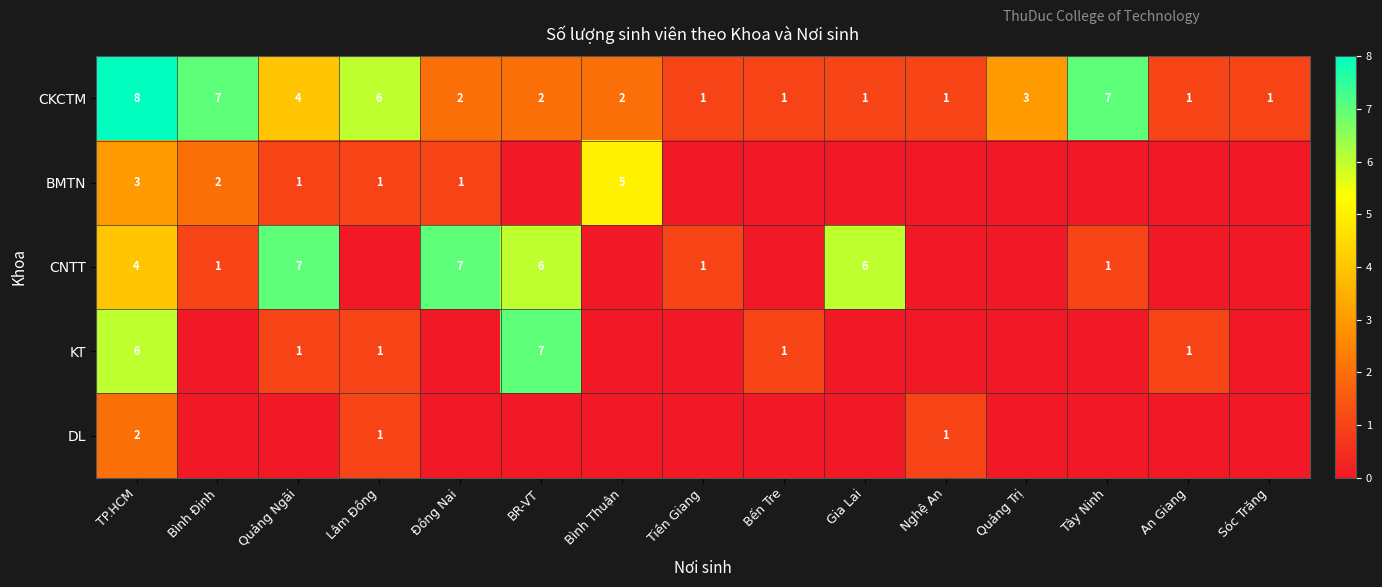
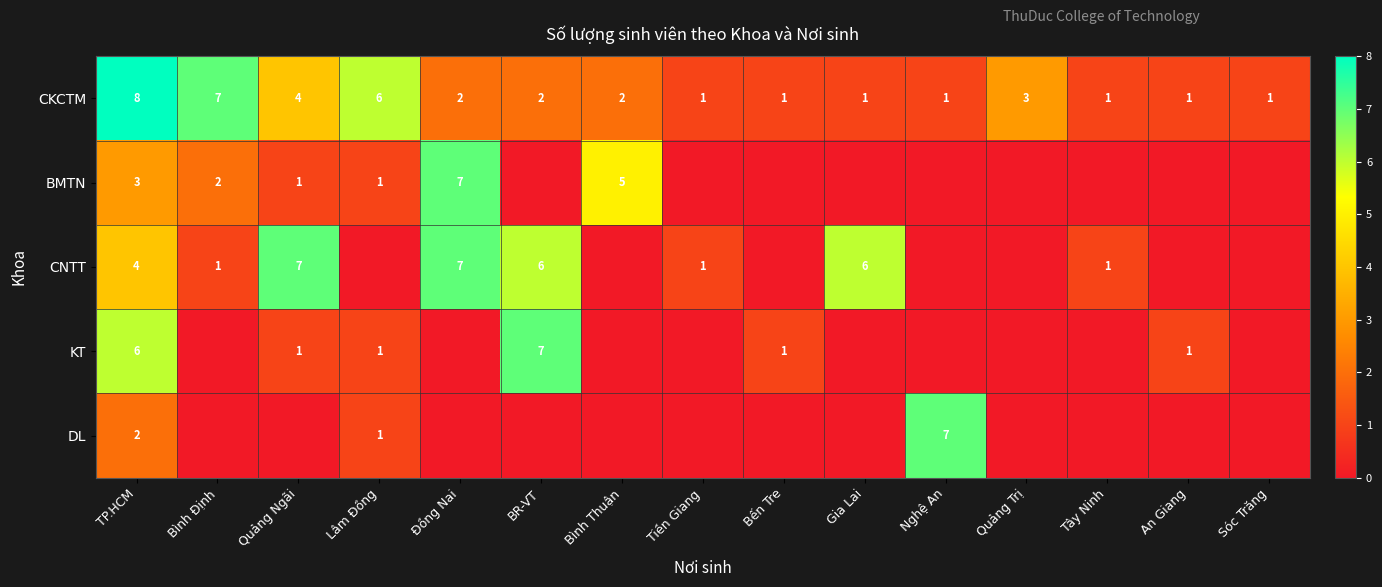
  {
    "CKCTM": {
      "TP.HCM": 8,
      "Bình Định": 7,
      "Quảng Ngãi": 4,
      "Lâm Đồng": 6,
      "Đồng Nai": 2,
      "BR-VT": 2,
      "Bình Thuận": 2,
      "Tiền Giang": 1,
      "Bến Tre": 1,
      "Gia Lai": 1,
      "Nghệ An": 1,
      "Quảng Trị": 3,
-     "Tây Ninh": 7,
+     "Tây Ninh": 1,
      "An Giang": 1,
      "Sóc Trăng": 1
    },
    "BMTN": {
      "TP.HCM": 3,
      "Bình Định": 2,
      "Quảng Ngãi": 1,
      "Lâm Đồng": 1,
-     "Đồng Nai": 1,
+     "Đồng Nai": 7,
      "Bình Thuận": 5
    },
    "CNTT": {
      "TP.HCM": 4,
      "Bình Định": 1,
      "Quảng Ngãi": 7,
      "Đồng Nai": 7,
      "BR-VT": 6,
      "Tiền Giang": 1,
      "Gia Lai": 6,
      "Tây Ninh": 1
    },
    "KT": {
      "TP.HCM": 6,
      "Quảng Ngãi": 1,
      "Lâm Đồng": 1,
      "BR-VT": 7,
      "Bến Tre": 1,
      "An Giang": 1
    },
    "DL": {
      "TP.HCM": 2,
      "Lâm Đồng": 1,
-     "Nghệ An": 1
+     "Nghệ An": 7
    }
  }
